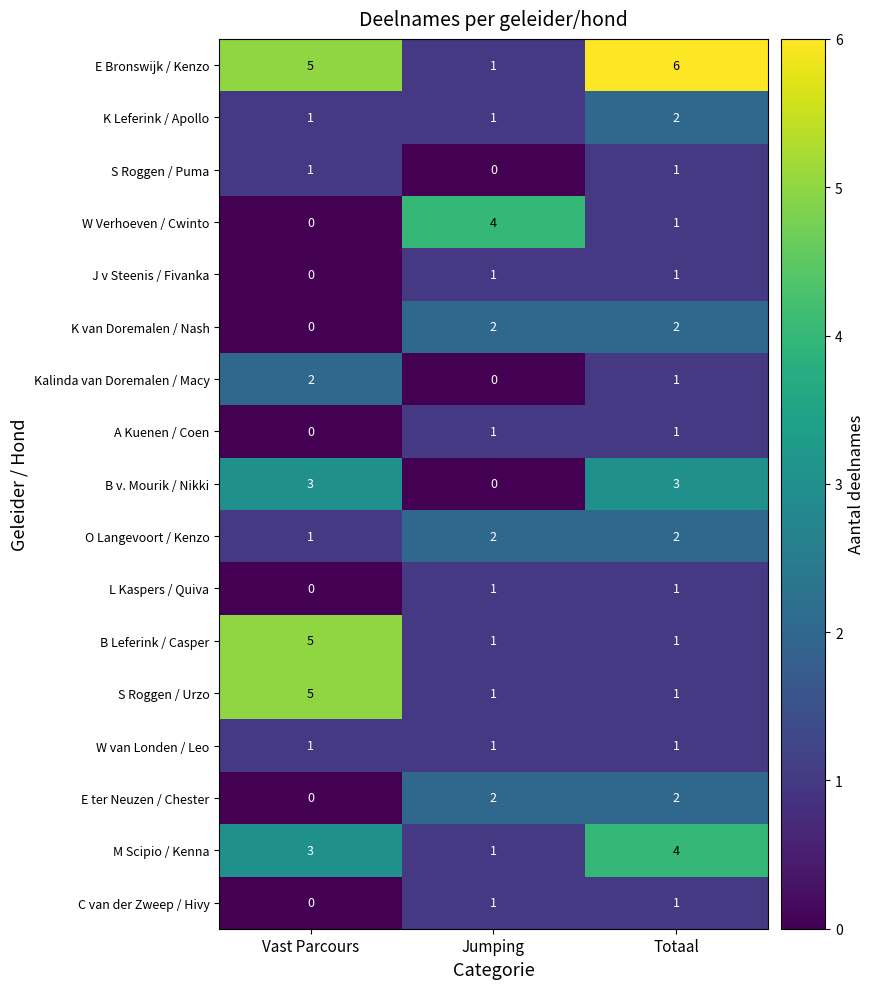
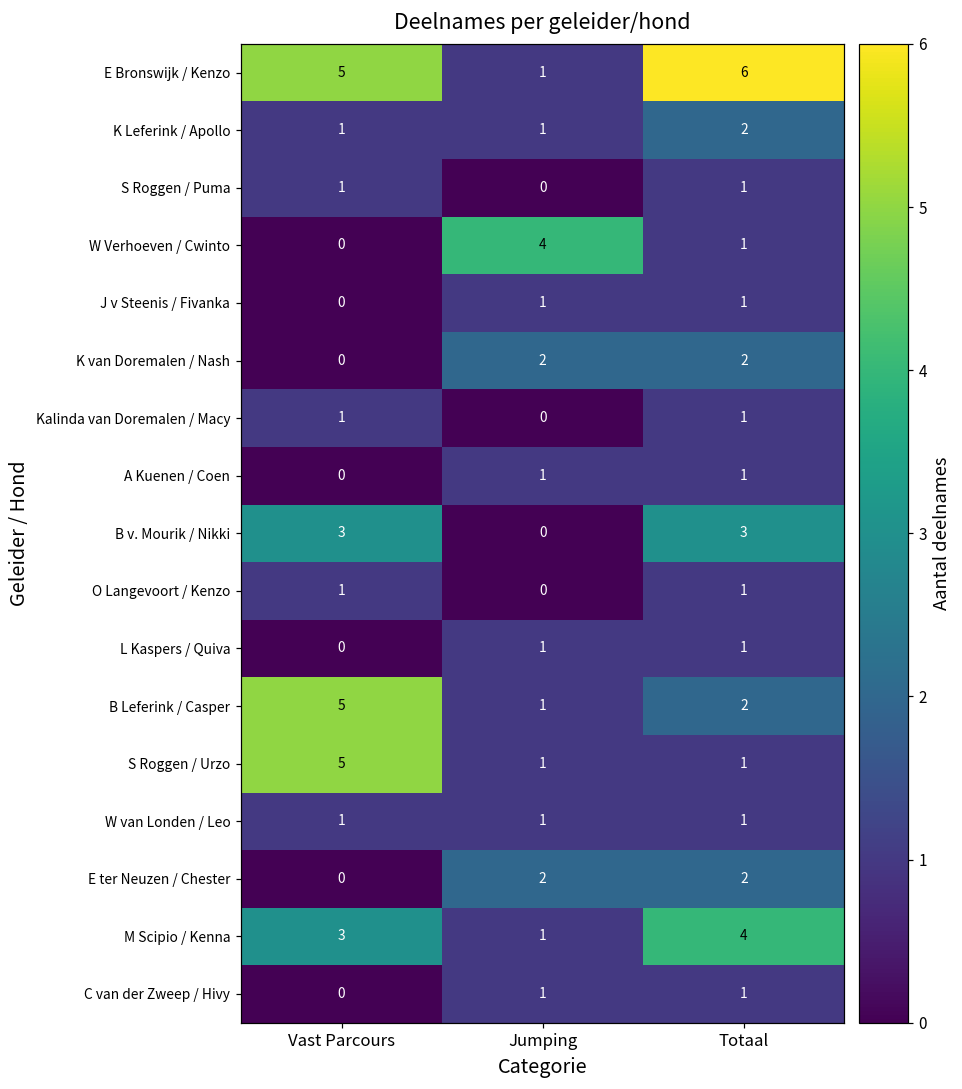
  {
    "E Bronswijk / Kenzo": {
      "Vast Parcours": 5,
      "Jumping": 1,
      "Totaal": 6
    },
    "K Leferink / Apollo": {
      "Vast Parcours": 1,
      "Jumping": 1,
      "Totaal": 2
    },
    "S Roggen / Puma": {
      "Vast Parcours": 1,
      "Jumping": 0,
      "Totaal": 1
    },
    "W Verhoeven / Cwinto": {
      "Vast Parcours": 0,
      "Jumping": 4,
      "Totaal": 1
    },
    "J v Steenis / Fivanka": {
      "Vast Parcours": 0,
      "Jumping": 1,
      "Totaal": 1
    },
    "K van Doremalen / Nash": {
      "Vast Parcours": 0,
      "Jumping": 2,
      "Totaal": 2
    },
    "Kalinda van Doremalen / Macy": {
-     "Vast Parcours": 2,
+     "Vast Parcours": 1,
      "Jumping": 0,
      "Totaal": 1
    },
    "A Kuenen / Coen": {
      "Vast Parcours": 0,
      "Jumping": 1,
      "Totaal": 1
    },
    "B v. Mourik / Nikki": {
      "Vast Parcours": 3,
      "Jumping": 0,
      "Totaal": 3
    },
    "O Langevoort / Kenzo": {
      "Vast Parcours": 1,
-     "Jumping": 2,
-     "Totaal": 2
+     "Jumping": 0,
+     "Totaal": 1
    },
    "L Kaspers / Quiva": {
      "Vast Parcours": 0,
      "Jumping": 1,
      "Totaal": 1
    },
    "B Leferink / Casper": {
      "Vast Parcours": 5,
      "Jumping": 1,
-     "Totaal": 1
+     "Totaal": 2
    },
    "S Roggen / Urzo": {
      "Vast Parcours": 5,
      "Jumping": 1,
      "Totaal": 1
    },
    "W van Londen / Leo": {
      "Vast Parcours": 1,
      "Jumping": 1,
      "Totaal": 1
    },
    "E ter Neuzen / Chester": {
      "Vast Parcours": 0,
      "Jumping": 2,
      "Totaal": 2
    },
    "M Scipio / Kenna": {
      "Vast Parcours": 3,
      "Jumping": 1,
      "Totaal": 4
    },
    "C van der Zweep / Hivy": {
      "Vast Parcours": 0,
      "Jumping": 1,
      "Totaal": 1
    }
  }
